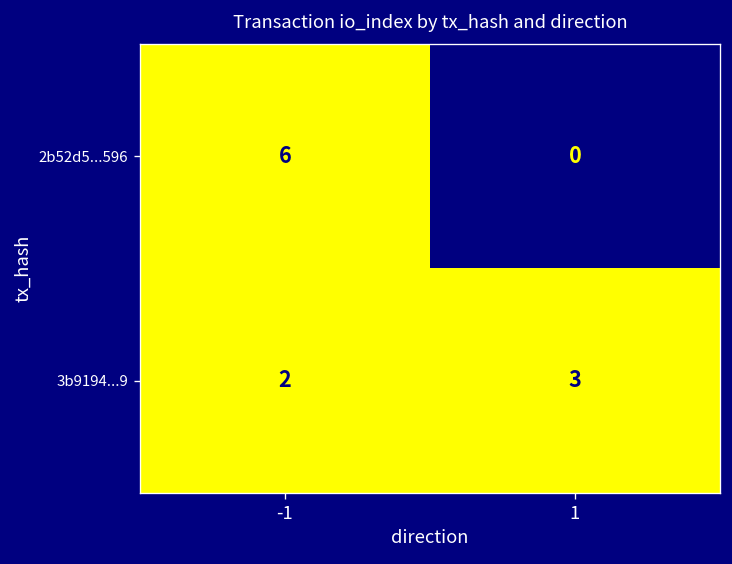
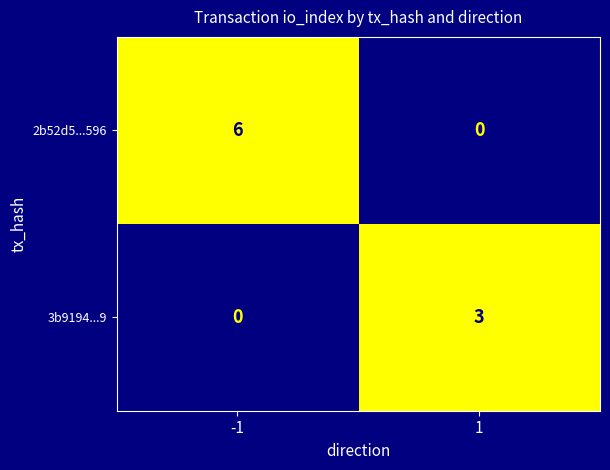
  {
    "2b52d5...596": {
      "-1": 6,
      "1": 0
    },
    "3b9194...9": {
-     "-1": 2,
+     "-1": 0,
      "1": 3
    }
  }
